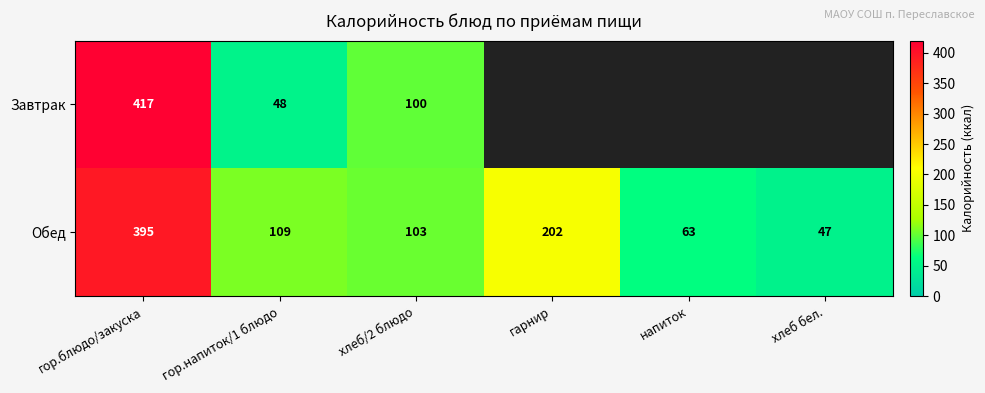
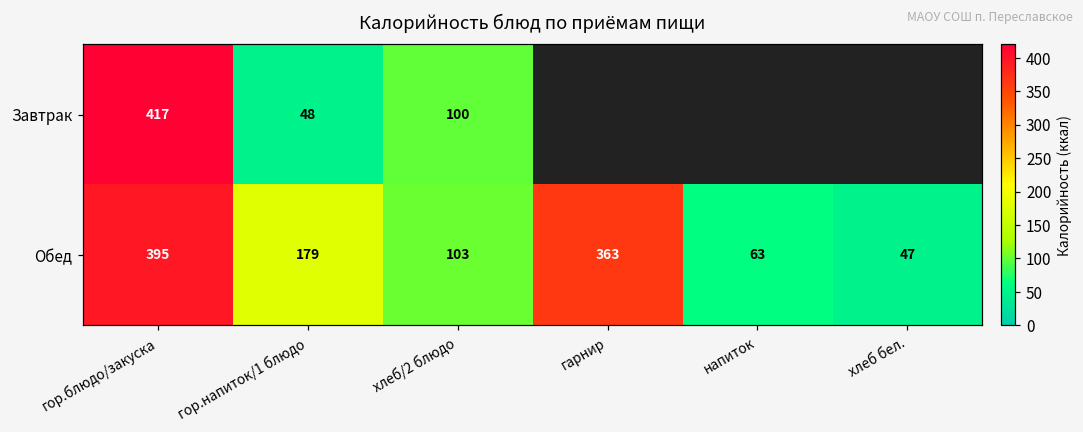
  {
    "Завтрак": {
      "гор.блюдо/закуска": 417,
      "гор.напиток/1 блюдо": 48,
      "хлеб/2 блюдо": 100
    },
    "Обед": {
      "гор.блюдо/закуска": 395,
-     "гор.напиток/1 блюдо": 109,
+     "гор.напиток/1 блюдо": 179,
      "хлеб/2 блюдо": 103,
-     "гарнир": 202,
+     "гарнир": 363,
      "напиток": 63,
      "хлеб бел.": 47
    }
  }
